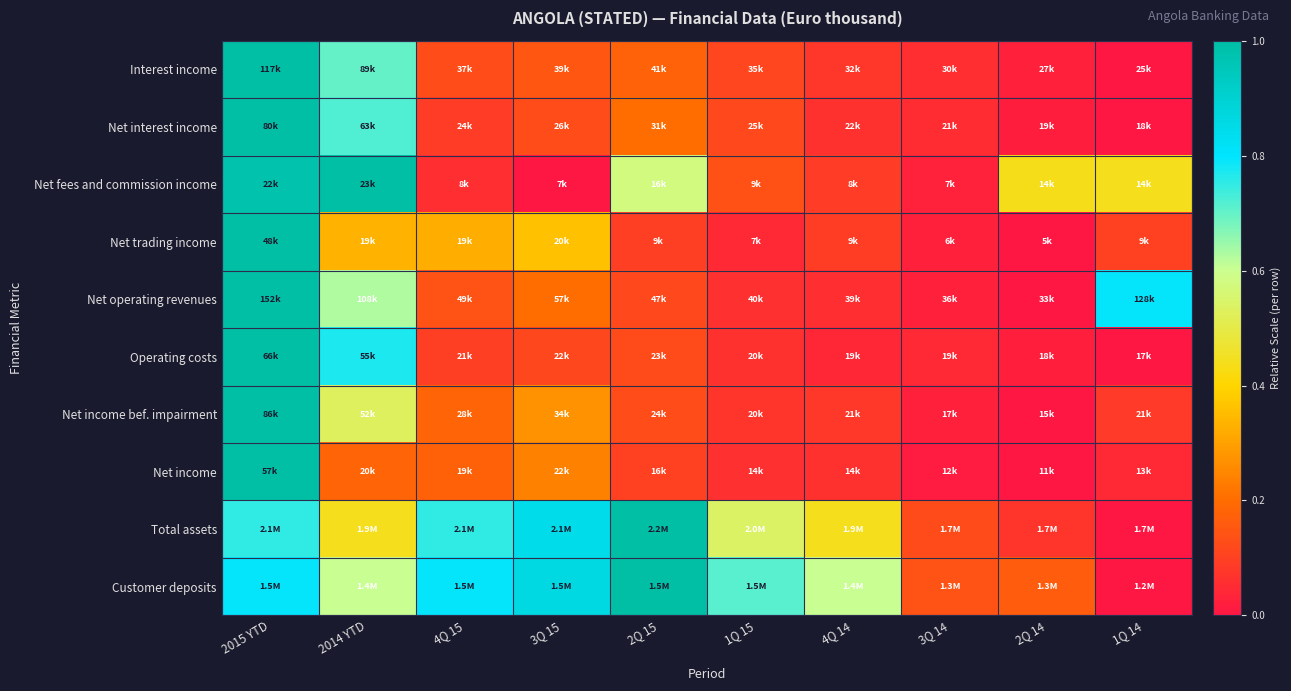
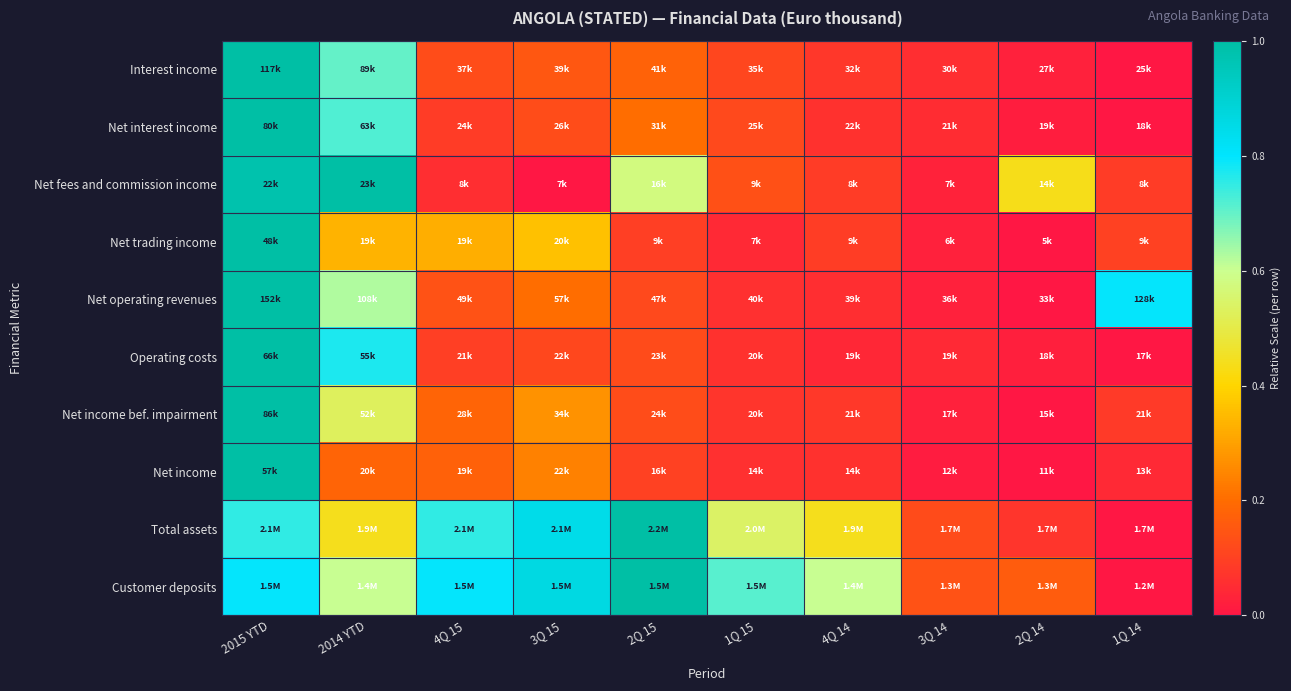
  {
    "Interest income": {
      "2015 YTD": "117k",
      "2014 YTD": "89k",
      "4Q 15": "37k",
      "3Q 15": "39k",
      "2Q 15": "41k",
      "1Q 15": "35k",
      "4Q 14": "32k",
      "3Q 14": "30k",
      "2Q 14": "27k",
      "1Q 14": "25k"
    },
    "Net interest income": {
      "2015 YTD": "80k",
      "2014 YTD": "63k",
      "4Q 15": "24k",
      "3Q 15": "26k",
      "2Q 15": "31k",
      "1Q 15": "25k",
      "4Q 14": "22k",
      "3Q 14": "21k",
      "2Q 14": "19k",
      "1Q 14": "18k"
    },
    "Net fees and commission income": {
      "2015 YTD": "22k",
      "2014 YTD": "23k",
      "4Q 15": "8k",
      "3Q 15": "7k",
      "2Q 15": "16k",
      "1Q 15": "9k",
      "4Q 14": "8k",
      "3Q 14": "7k",
      "2Q 14": "14k",
-     "1Q 14": "14k"
+     "1Q 14": "8k"
    },
    "Net trading income": {
      "2015 YTD": "48k",
      "2014 YTD": "19k",
      "4Q 15": "19k",
      "3Q 15": "20k",
      "2Q 15": "9k",
      "1Q 15": "7k",
      "4Q 14": "9k",
      "3Q 14": "6k",
      "2Q 14": "5k",
      "1Q 14": "9k"
    },
    "Net operating revenues": {
      "2015 YTD": "152k",
      "2014 YTD": "108k",
      "4Q 15": "49k",
      "3Q 15": "57k",
      "2Q 15": "47k",
      "1Q 15": "40k",
      "4Q 14": "39k",
      "3Q 14": "36k",
      "2Q 14": "33k",
      "1Q 14": "128k"
    },
    "Operating costs": {
      "2015 YTD": "66k",
      "2014 YTD": "55k",
      "4Q 15": "21k",
      "3Q 15": "22k",
      "2Q 15": "23k",
      "1Q 15": "20k",
      "4Q 14": "19k",
      "3Q 14": "19k",
      "2Q 14": "18k",
      "1Q 14": "17k"
    },
    "Net income bef. impairment": {
      "2015 YTD": "86k",
      "2014 YTD": "52k",
      "4Q 15": "28k",
      "3Q 15": "34k",
      "2Q 15": "24k",
      "1Q 15": "20k",
      "4Q 14": "21k",
      "3Q 14": "17k",
      "2Q 14": "15k",
      "1Q 14": "21k"
    },
    "Net income": {
      "2015 YTD": "57k",
      "2014 YTD": "20k",
      "4Q 15": "19k",
      "3Q 15": "22k",
      "2Q 15": "16k",
      "1Q 15": "14k",
      "4Q 14": "14k",
      "3Q 14": "12k",
      "2Q 14": "11k",
      "1Q 14": "13k"
    },
    "Total assets": {
      "2015 YTD": "2.1M",
      "2014 YTD": "1.9M",
      "4Q 15": "2.1M",
      "3Q 15": "2.1M",
      "2Q 15": "2.2M",
      "1Q 15": "2.0M",
      "4Q 14": "1.9M",
      "3Q 14": "1.7M",
      "2Q 14": "1.7M",
      "1Q 14": "1.7M"
    },
    "Customer deposits": {
      "2015 YTD": "1.5M",
      "2014 YTD": "1.4M",
      "4Q 15": "1.5M",
      "3Q 15": "1.5M",
      "2Q 15": "1.5M",
      "1Q 15": "1.5M",
      "4Q 14": "1.4M",
      "3Q 14": "1.3M",
      "2Q 14": "1.3M",
      "1Q 14": "1.2M"
    }
  }
